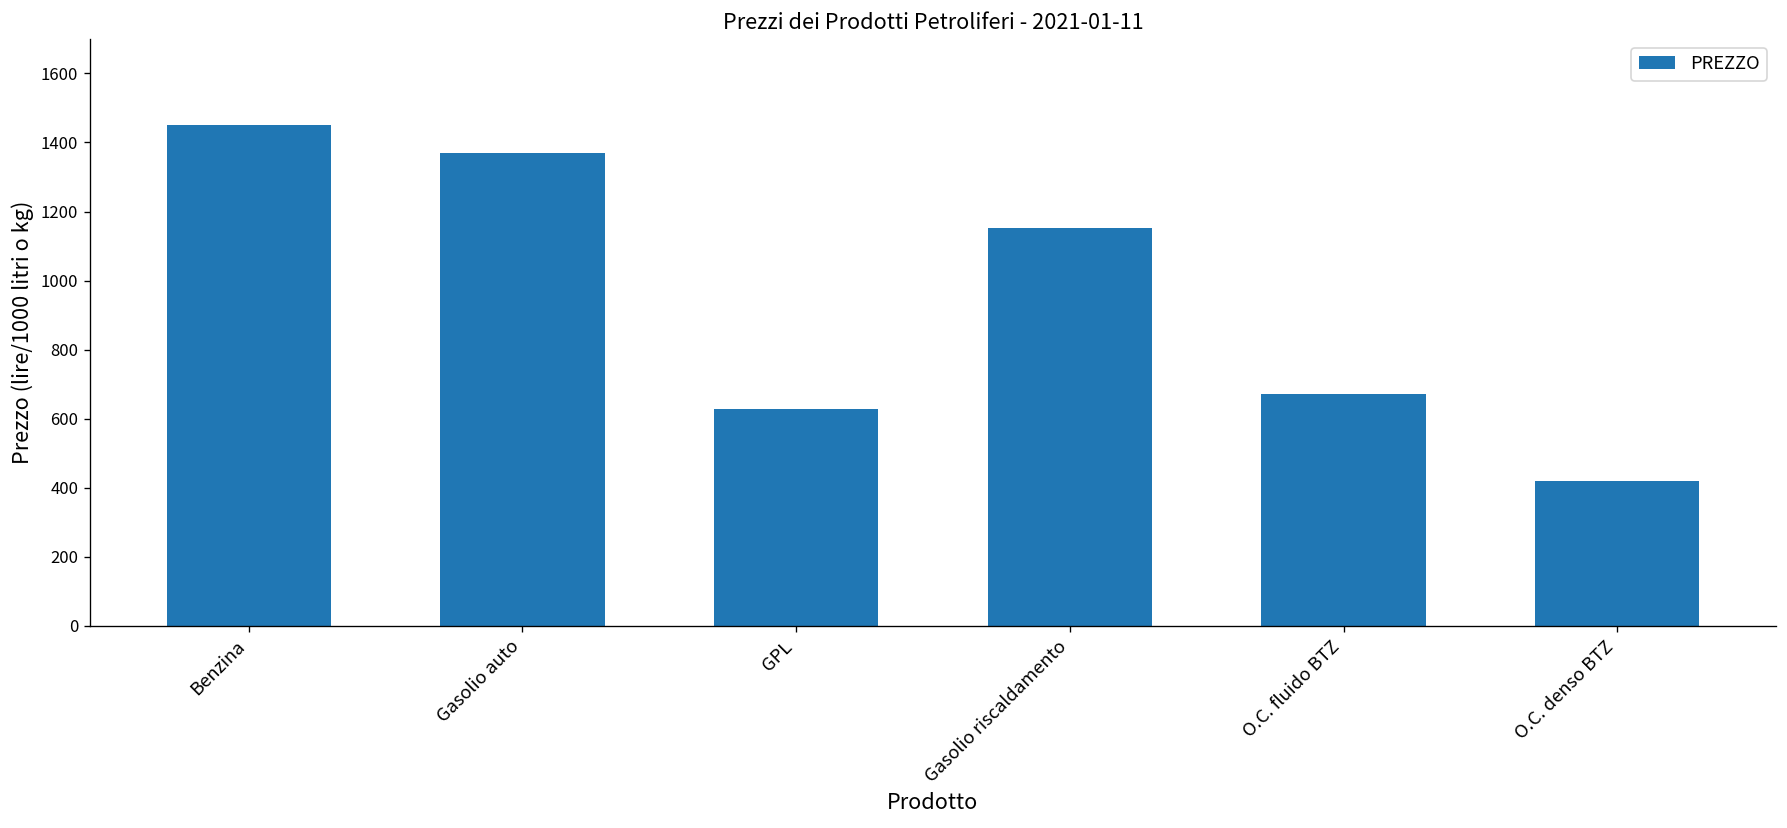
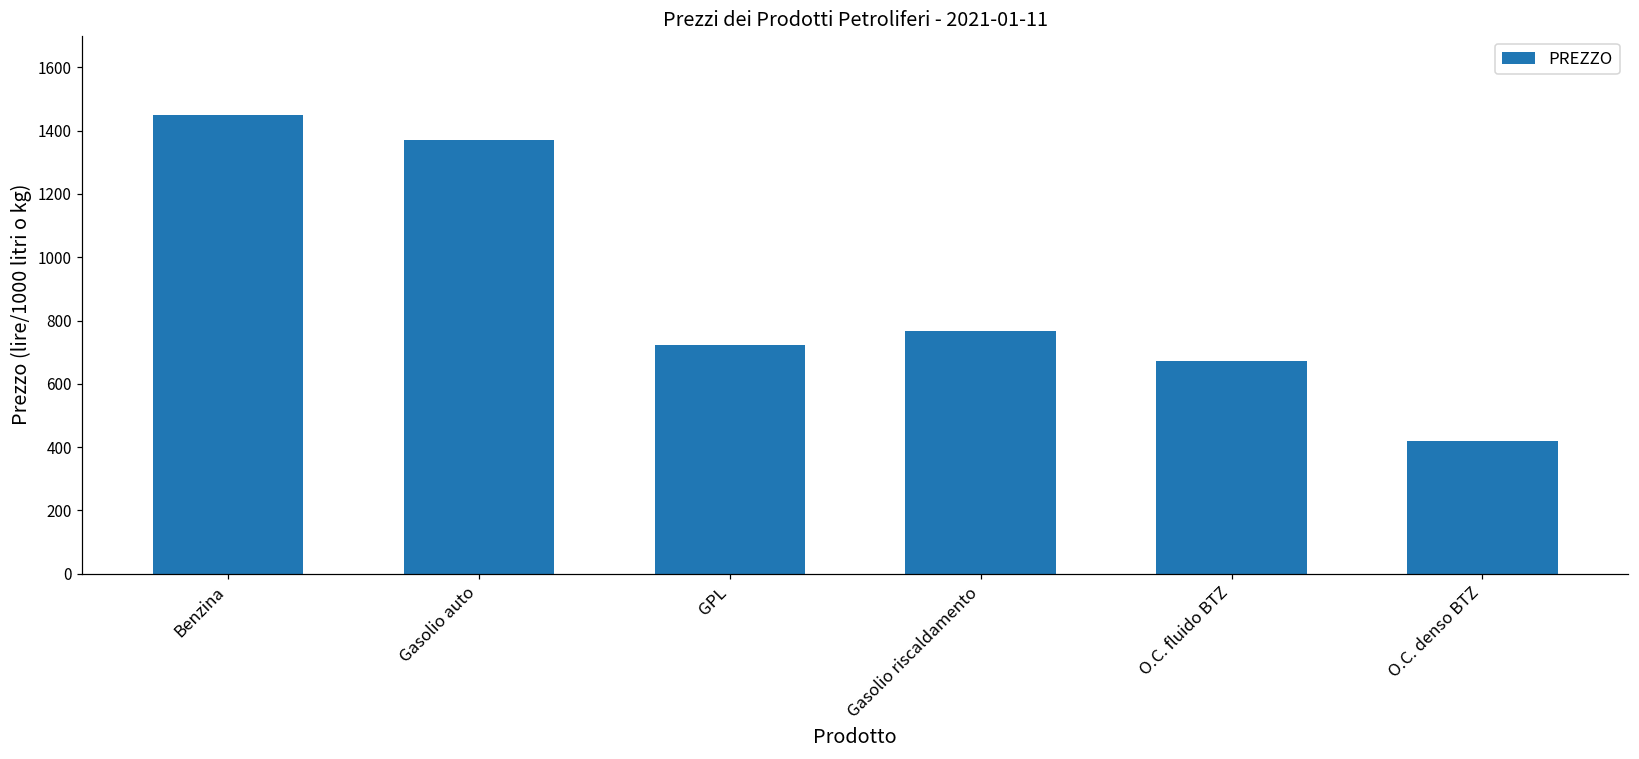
  {
    "Benzina": 1450,
    "Gasolio auto": 1370,
-   "GPL": 630,
-   "Gasolio riscaldamento": 1150,
+   "GPL": 720,
+   "Gasolio riscaldamento": 770,
    "O.C. fluido BTZ": 670,
    "O.C. denso BTZ": 420
  }
